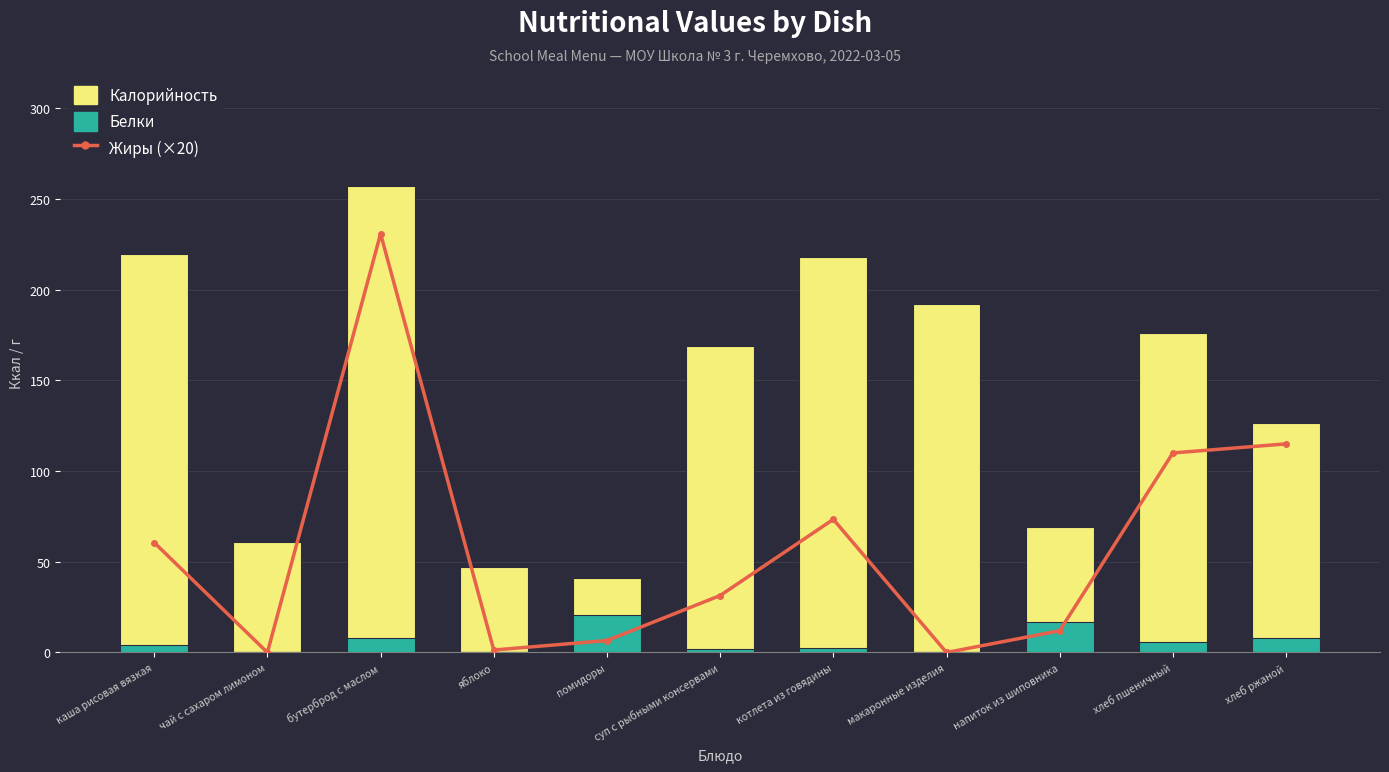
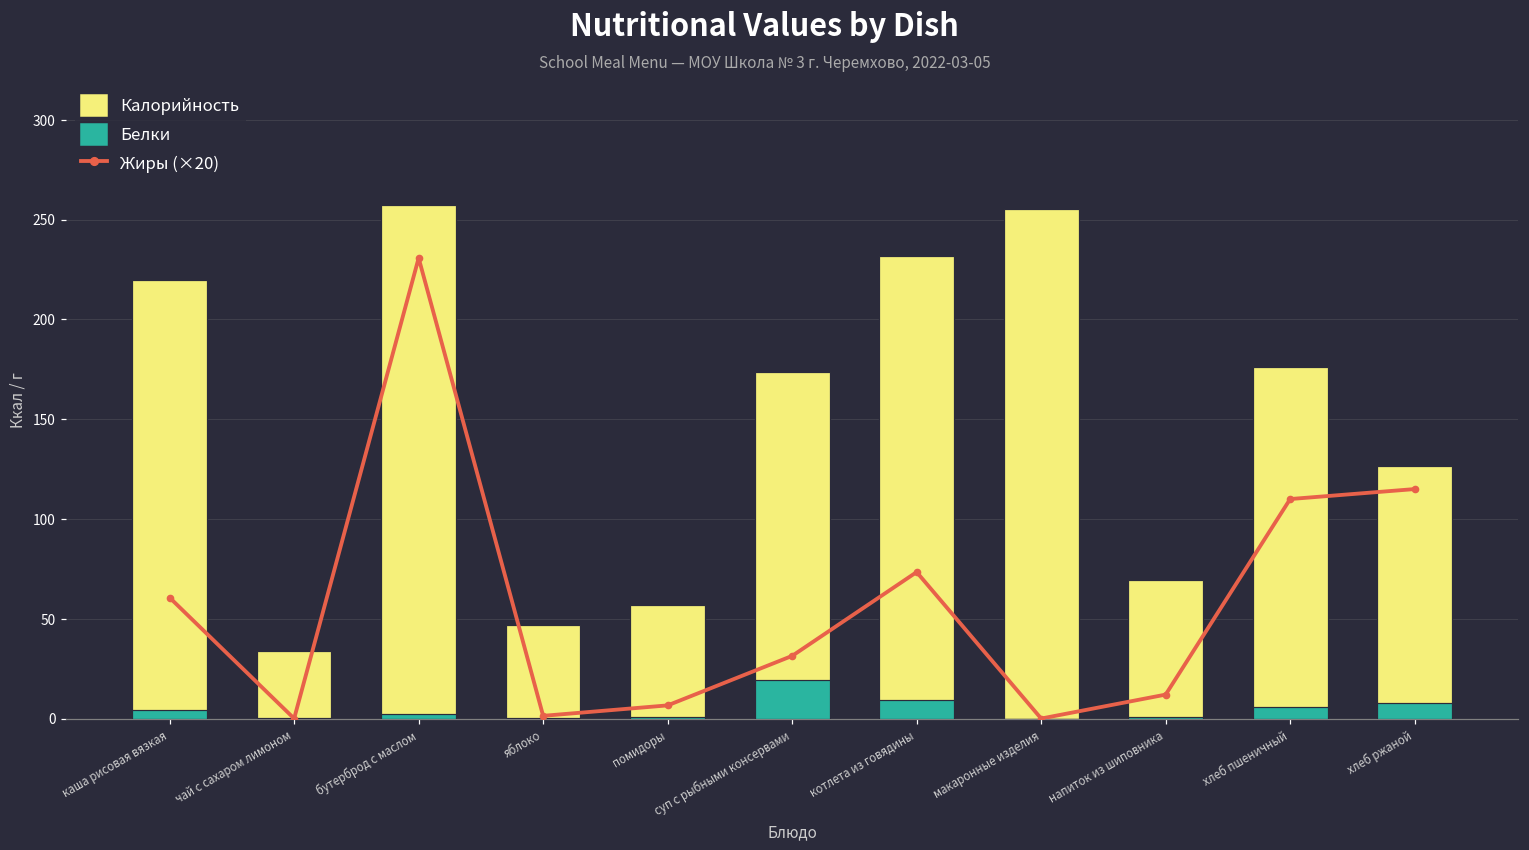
  {
    "Жиры (×20)": {
      "каша рисовая вязкая": 61,
      "чай с сахаром лимоном": 0,
      "бутерброд с маслом": 231,
      "яблоко": 1,
      "помидоры": 7,
      "суп с рыбными консервами": 31,
      "котлета из говядины": 73,
      "макаронные изделия": 0,
      "напиток из шиповника": 12,
      "хлеб пшеничный": 110,
      "хлеб ржаной": 115
    },
    "Калорийность": {
      "каша рисовая вязкая": 220,
-     "чай с сахаром лимоном": 61,
+     "чай с сахаром лимоном": 34,
      "бутерброд с маслом": 257,
      "яблоко": 47,
-     "помидоры": 41,
-     "суп с рыбными консервами": 169,
-     "котлета из говядины": 218,
-     "макаронные изделия": 192,
+     "помидоры": 57,
+     "суп с рыбными консервами": 174,
+     "котлета из говядины": 232,
+     "макаронные изделия": 255,
      "напиток из шиповника": 69,
      "хлеб пшеничный": 176,
      "хлеб ржаной": 127
    },
    "Белки": {
-     "бутерброд с маслом": 8,
-     "помидоры": 21,
-     "суп с рыбными консервами": 2,
-     "котлета из говядины": 3,
+     "бутерброд с маслом": 2,
+     "помидоры": 1,
+     "суп с рыбными консервами": 19,
+     "котлета из говядины": 9,
      "макаронные изделия": 0,
-     "напиток из шиповника": 17
+     "напиток из шиповника": 1
    }
  }
